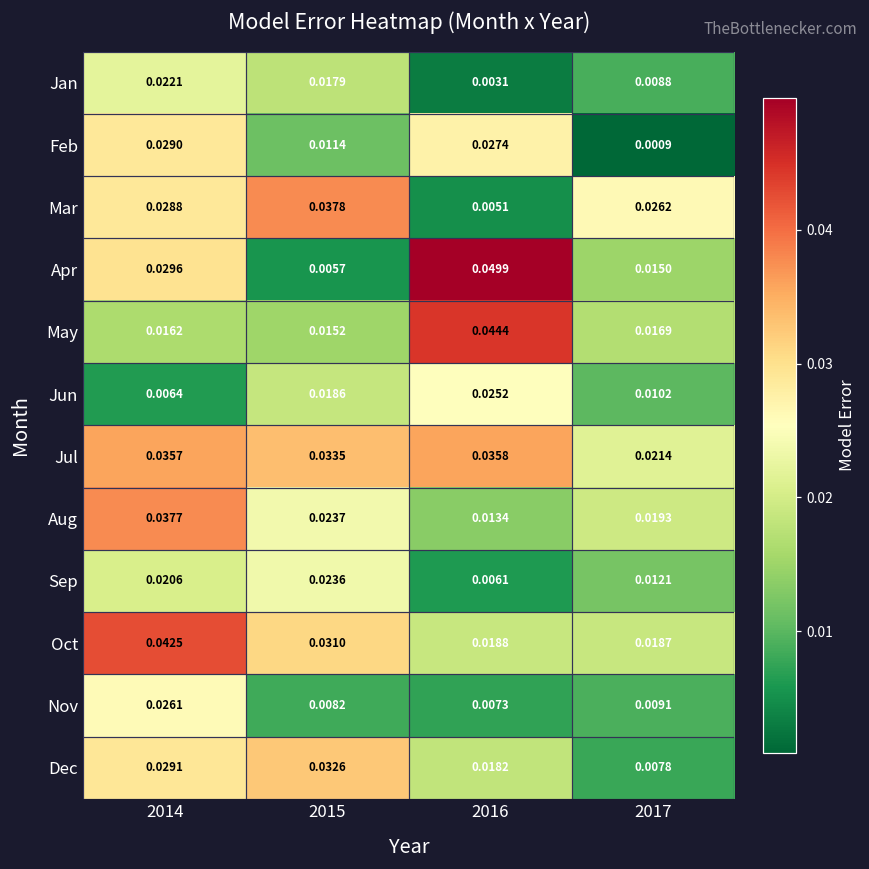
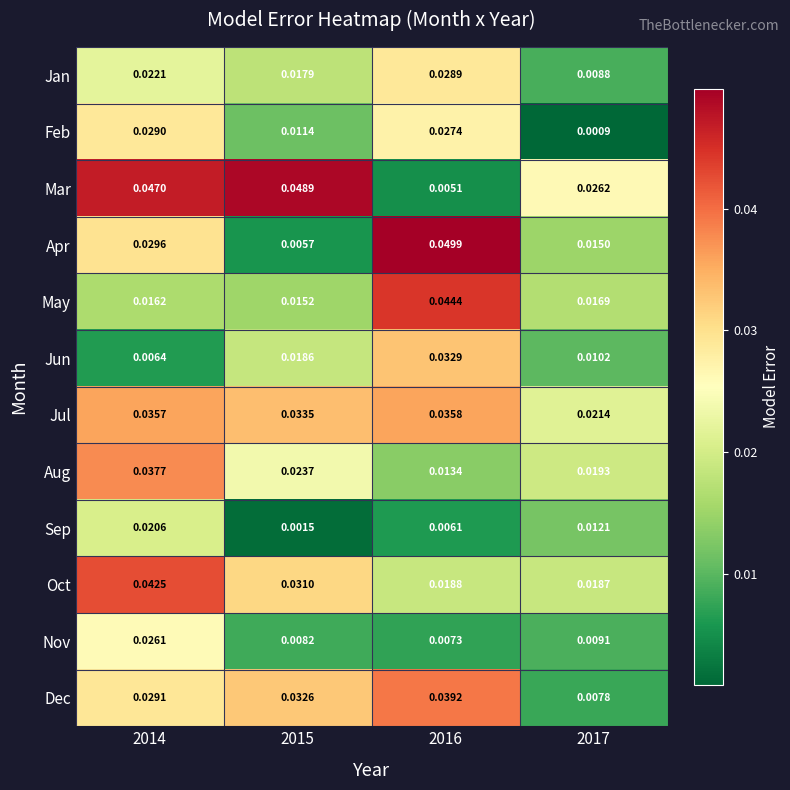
  {
    "Jan": {
      "2014": 0.0221,
      "2015": 0.0179,
-     "2016": 0.0031,
+     "2016": 0.0289,
      "2017": 0.0088
    },
    "Feb": {
      "2014": 0.0290,
      "2015": 0.0114,
      "2016": 0.0274,
      "2017": 0.0009
    },
    "Mar": {
-     "2014": 0.0288,
-     "2015": 0.0378,
+     "2014": 0.0470,
+     "2015": 0.0489,
      "2016": 0.0051,
      "2017": 0.0262
    },
    "Apr": {
      "2014": 0.0296,
      "2015": 0.0057,
      "2016": 0.0499,
      "2017": 0.0150
    },
    "May": {
      "2014": 0.0162,
      "2015": 0.0152,
      "2016": 0.0444,
      "2017": 0.0169
    },
    "Jun": {
      "2014": 0.0064,
      "2015": 0.0186,
-     "2016": 0.0252,
+     "2016": 0.0329,
      "2017": 0.0102
    },
    "Jul": {
      "2014": 0.0357,
      "2015": 0.0335,
      "2016": 0.0358,
      "2017": 0.0214
    },
    "Aug": {
      "2014": 0.0377,
      "2015": 0.0237,
      "2016": 0.0134,
      "2017": 0.0193
    },
    "Sep": {
      "2014": 0.0206,
-     "2015": 0.0236,
+     "2015": 0.0015,
      "2016": 0.0061,
      "2017": 0.0121
    },
    "Oct": {
      "2014": 0.0425,
      "2015": 0.0310,
      "2016": 0.0188,
      "2017": 0.0187
    },
    "Nov": {
      "2014": 0.0261,
      "2015": 0.0082,
      "2016": 0.0073,
      "2017": 0.0091
    },
    "Dec": {
      "2014": 0.0291,
      "2015": 0.0326,
-     "2016": 0.0182,
+     "2016": 0.0392,
      "2017": 0.0078
    }
  }
